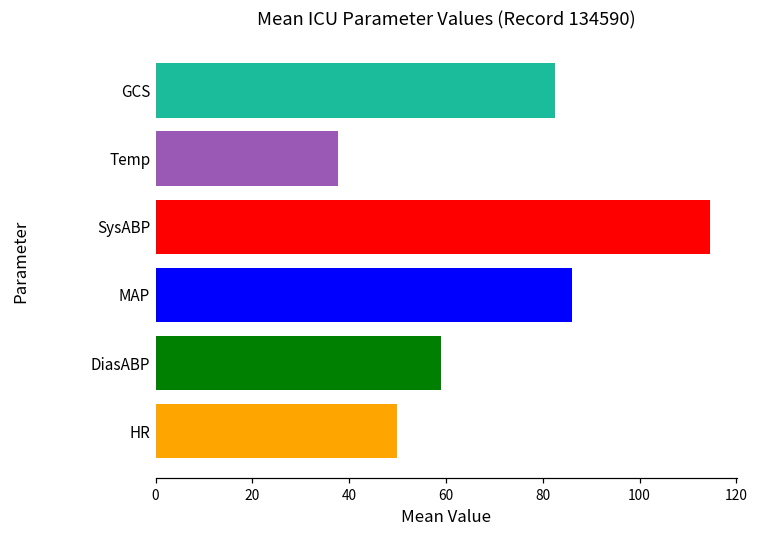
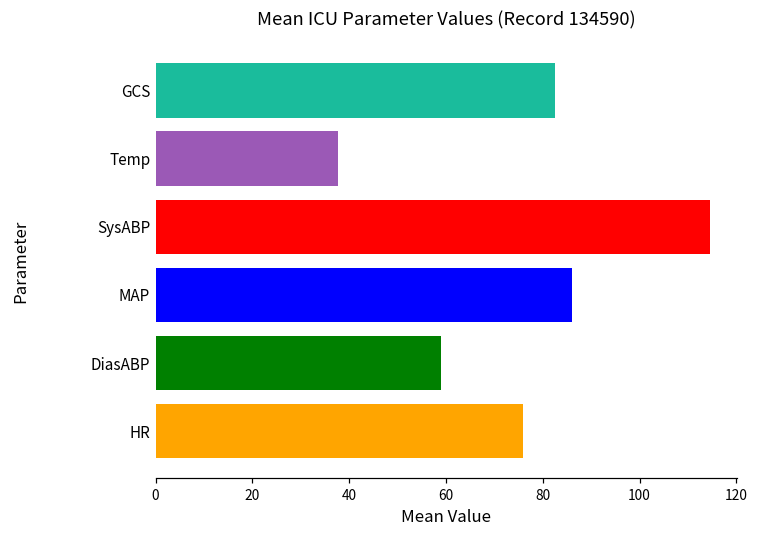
  {
    "GCS": 83,
    "Temp": 38,
    "SysABP": 114,
    "MAP": 86,
    "DiasABP": 59,
-   "HR": 50
+   "HR": 76
  }
